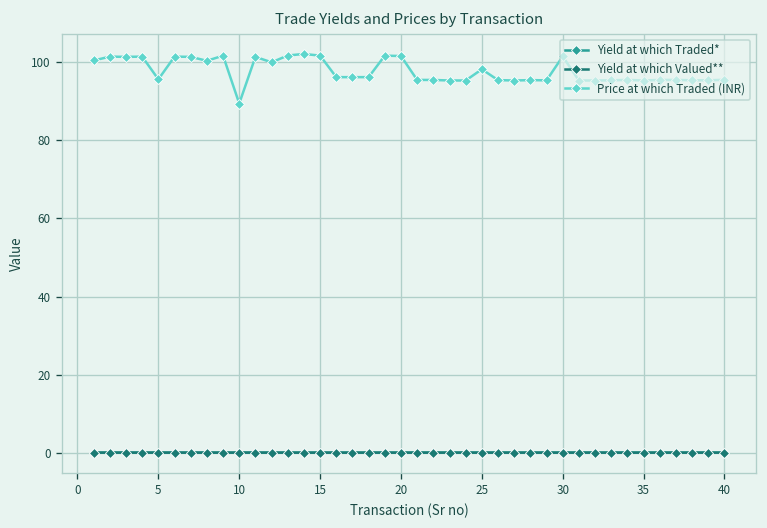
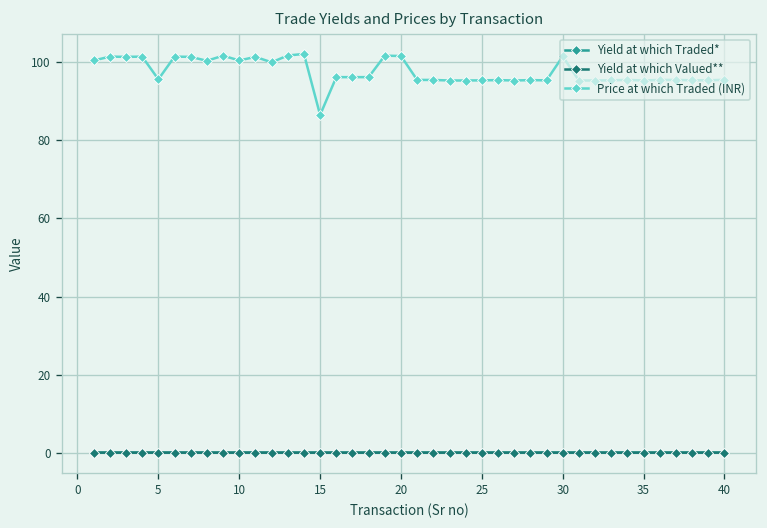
  {
    "Yield at which Valued**": {
      "5": 0,
      "10": 0,
      "15": 0,
      "20": 0,
      "25": 0,
      "30": 0,
      "35": 0,
      "40": 0
    },
    "Price at which Traded (INR)": {
      "5": 96,
-     "10": 89,
-     "15": 102,
+     "10": 100,
+     "15": 86,
      "20": 102,
-     "25": 98
+     "25": 95
    }
  }
